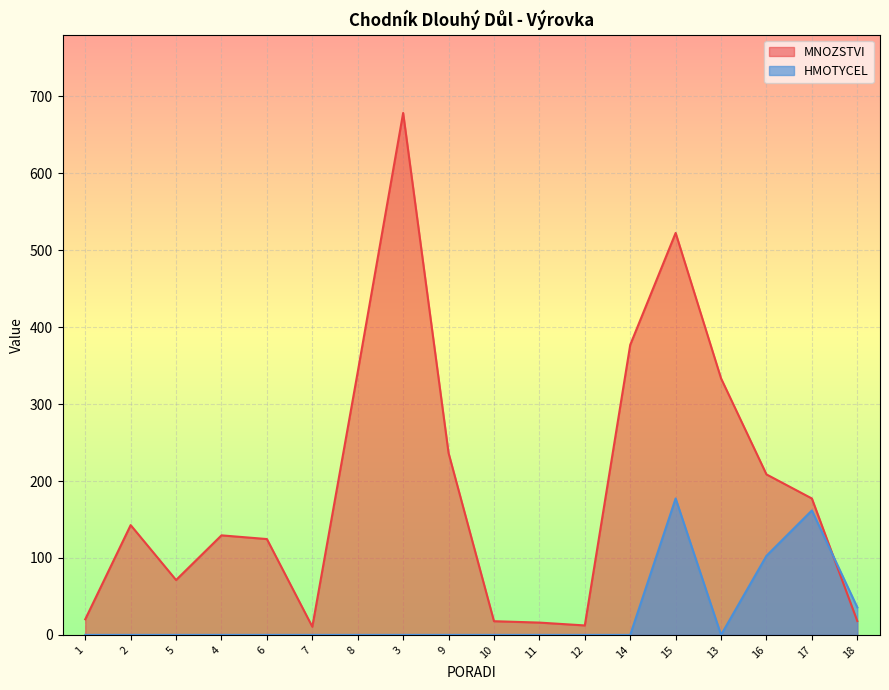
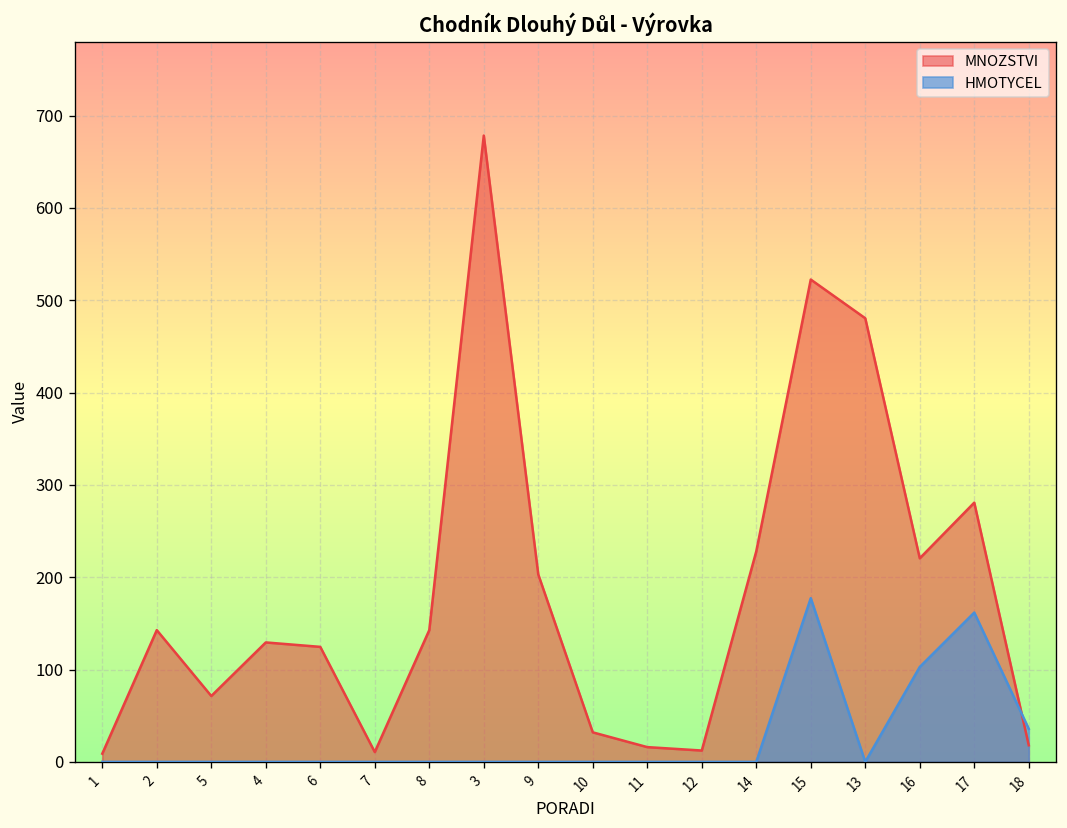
  {
    "MNOZSTVI": {
-     "1": 20,
+     "1": 10,
      "2": 140,
      "5": 70,
      "4": 130,
      "6": 120,
      "7": 10,
-     "8": 340,
+     "8": 140,
      "3": 680,
-     "9": 240,
-     "10": 20,
+     "9": 200,
+     "10": 30,
      "11": 20,
      "12": 10,
-     "14": 380,
+     "14": 230,
      "15": 520,
-     "13": 330,
-     "16": 210,
-     "17": 180,
+     "13": 480,
+     "16": 220,
+     "17": 280,
      "18": 20
    },
    "HMOTYCEL": {
      "1": 0,
      "2": 0,
      "5": 0,
      "4": 0,
      "6": 0,
      "7": 0,
      "8": 0,
      "3": 0,
      "9": 0,
      "10": 0,
      "11": 0,
      "12": 0,
      "14": 0,
      "15": 180,
      "13": 0,
      "16": 100,
      "17": 160,
      "18": 40
    }
  }
